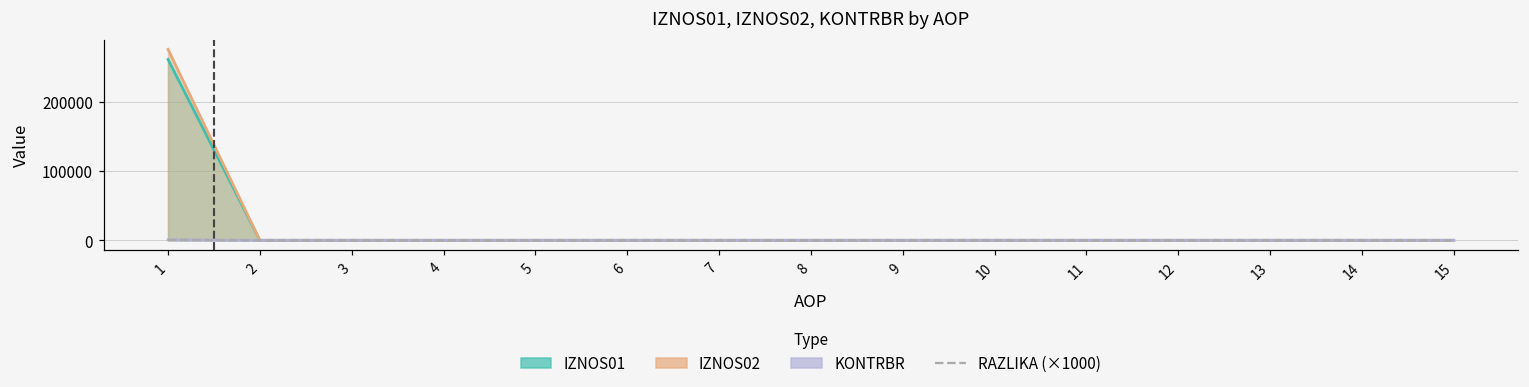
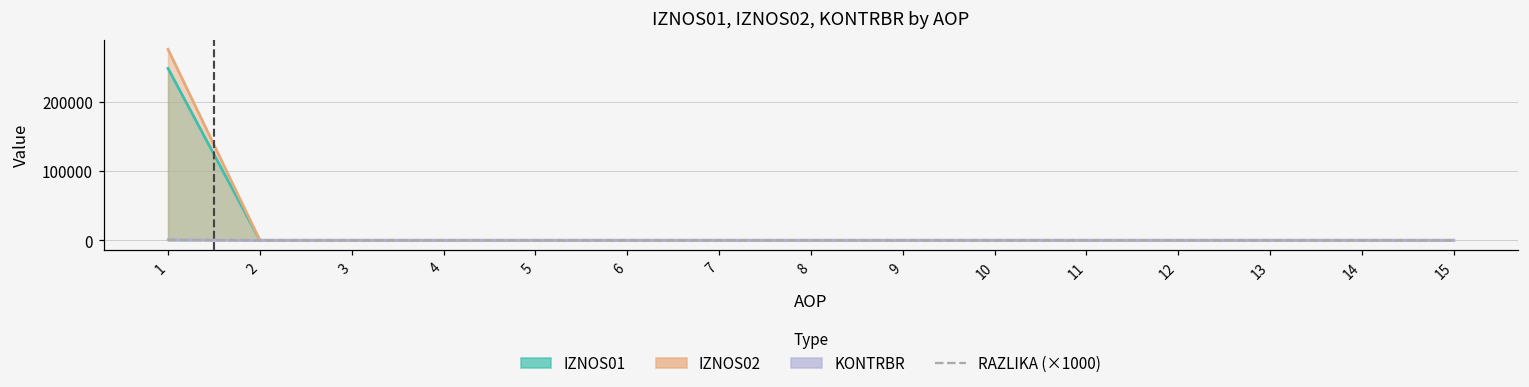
  {
    "IZNOS01": {
-     "1": 260000
+     "1": 250000
    },
    "IZNOS02": {
      "1": 280000
    },
    "KONTRBR": {
      "1": 0
    }
  }
